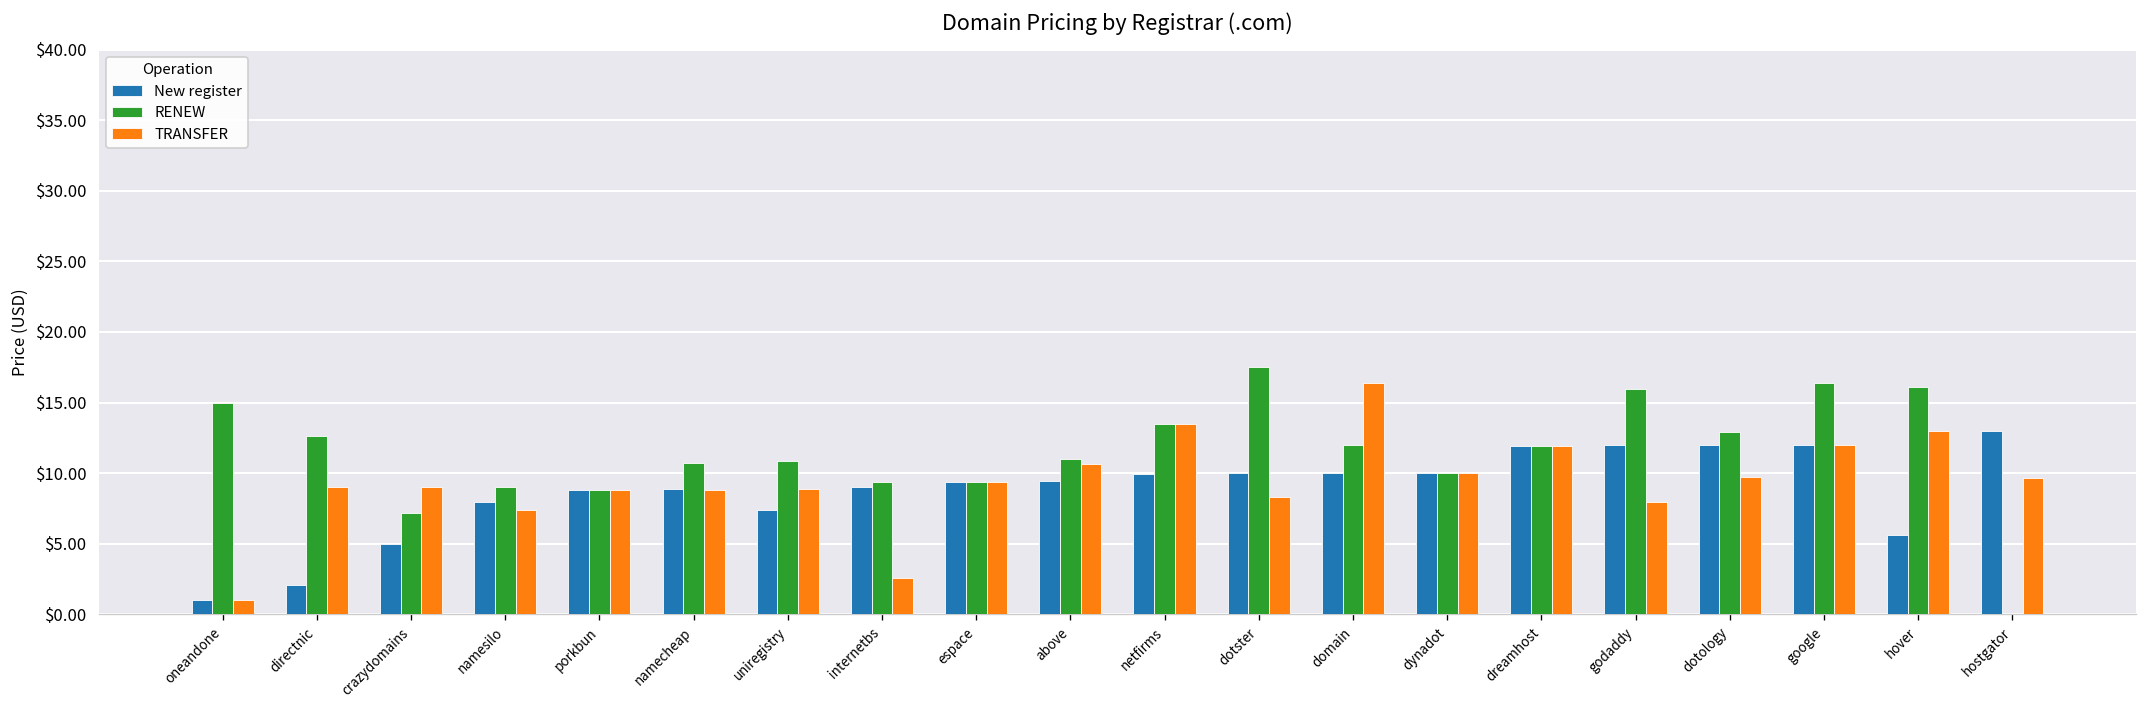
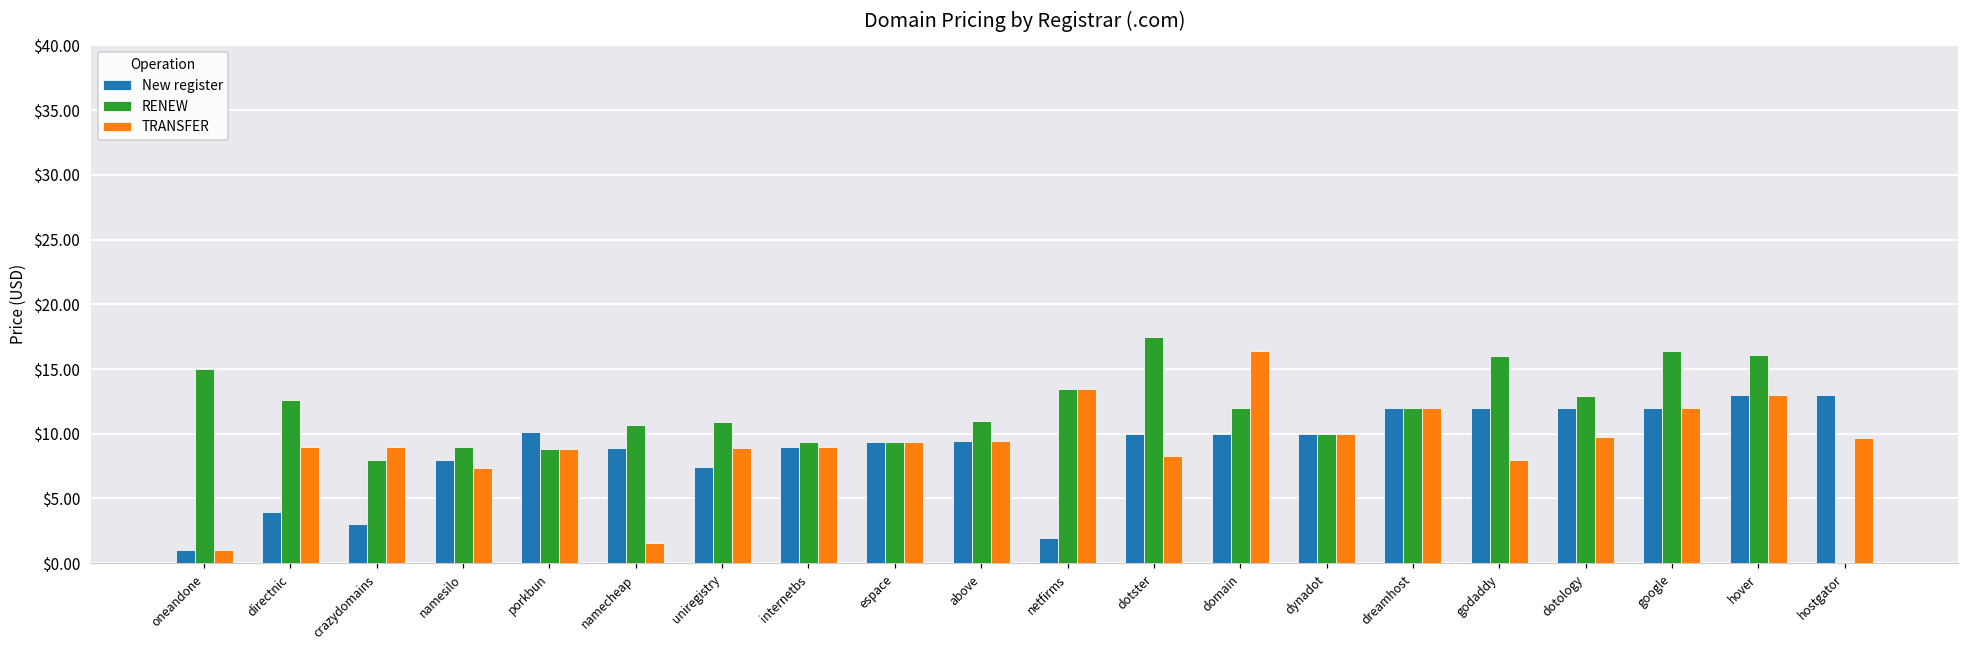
  {
    "New register": {
      "oneandone": "$1.0",
-     "directnic": "$2.1",
-     "crazydomains": "$5.0",
+     "directnic": "$4.0",
+     "crazydomains": "$3.0",
      "namesilo": "$8.0",
-     "porkbun": "$8.8",
+     "porkbun": "$10.1",
      "namecheap": "$8.9",
      "uniregistry": "$7.4",
      "internetbs": "$9.0",
      "espace": "$9.4",
      "above": "$9.5",
-     "netfirms": "$10.0",
+     "netfirms": "$1.9",
      "dotster": "$10.0",
      "domain": "$10.0",
      "dynadot": "$10.0",
      "dreamhost": "$12.0",
      "godaddy": "$12.0",
      "dotology": "$12.0",
      "google": "$12.0",
-     "hover": "$5.6",
+     "hover": "$13.0",
      "hostgator": "$13.0"
    },
    "RENEW": {
      "oneandone": "$15.0",
      "directnic": "$12.6",
-     "crazydomains": "$7.2",
+     "crazydomains": "$8.0",
      "namesilo": "$9.0",
      "porkbun": "$8.8",
      "namecheap": "$10.7",
      "uniregistry": "$10.9",
      "internetbs": "$9.4",
      "espace": "$9.4",
      "above": "$11.0",
      "netfirms": "$13.5",
      "dotster": "$17.5",
      "domain": "$12.0",
      "dynadot": "$10.0",
      "dreamhost": "$12.0",
      "godaddy": "$16.0",
      "dotology": "$12.9",
      "google": "$16.4",
      "hover": "$16.1",
      "hostgator": "$0.0"
    },
    "TRANSFER": {
      "oneandone": "$1.0",
      "directnic": "$9.0",
      "crazydomains": "$9.0",
      "namesilo": "$7.4",
      "porkbun": "$8.8",
-     "namecheap": "$8.8",
+     "namecheap": "$1.5",
      "uniregistry": "$8.9",
-     "internetbs": "$2.6",
+     "internetbs": "$9.0",
      "espace": "$9.4",
-     "above": "$10.7",
+     "above": "$9.5",
      "netfirms": "$13.5",
      "dotster": "$8.3",
      "domain": "$16.4",
      "dynadot": "$10.0",
      "dreamhost": "$12.0",
      "godaddy": "$8.0",
      "dotology": "$9.8",
      "google": "$12.0",
      "hover": "$13.0",
      "hostgator": "$9.7"
    }
  }
